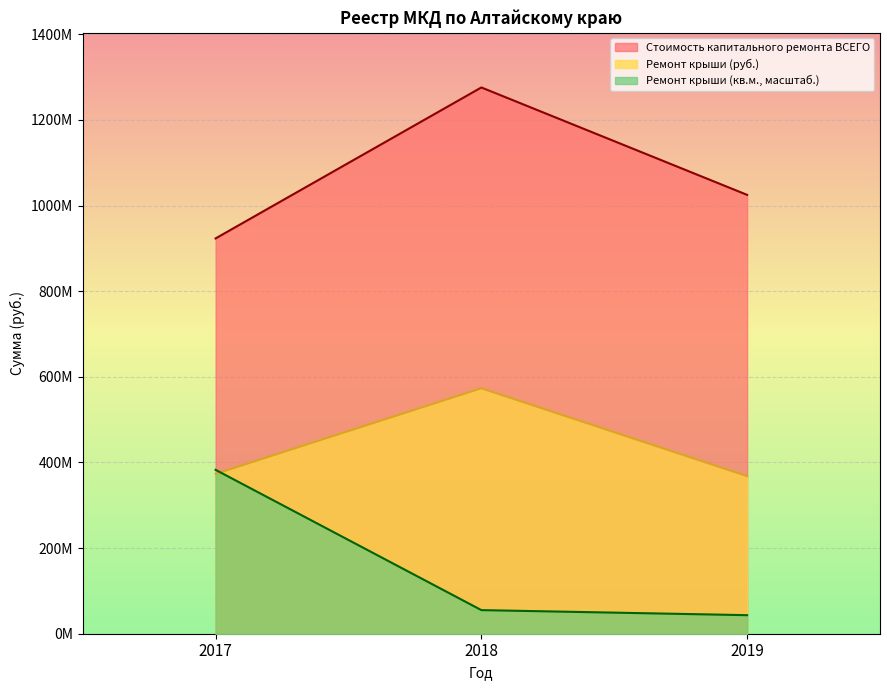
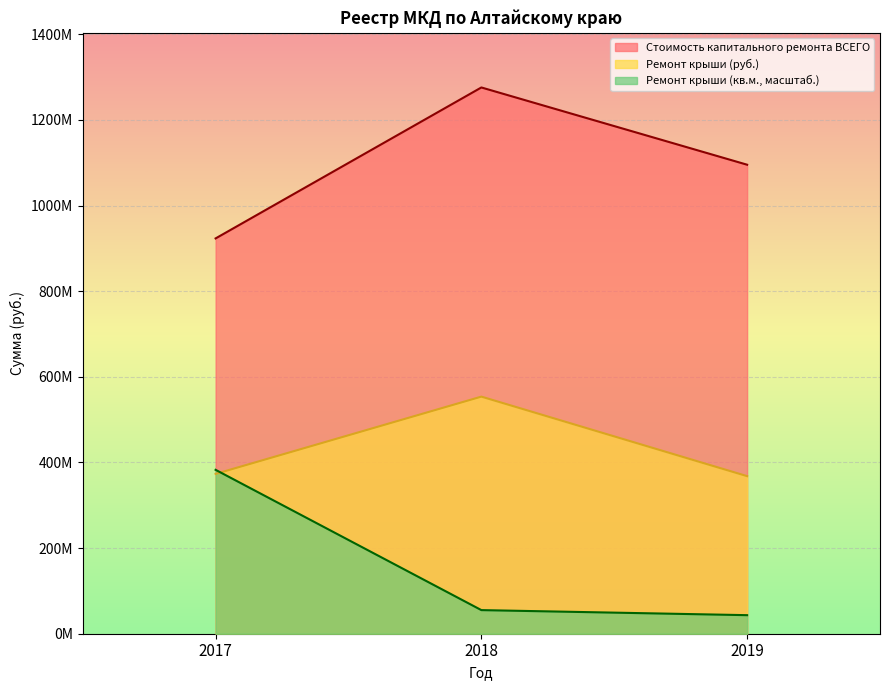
  {
    "Стоимость капитального ремонта ВСЕГО": {
      "2017": 920000000,
      "2018": 1280000000,
-     "2019": 1030000000
+     "2019": 1100000000
    },
    "Ремонт крыши (руб.)": {
      "2017": 370000000,
-     "2018": 570000000,
+     "2018": 550000000,
      "2019": 370000000
    },
    "Ремонт крыши (кв.м., масштаб.)": {
      "2017": 380000000,
      "2018": 60000000,
      "2019": 40000000
    }
  }
